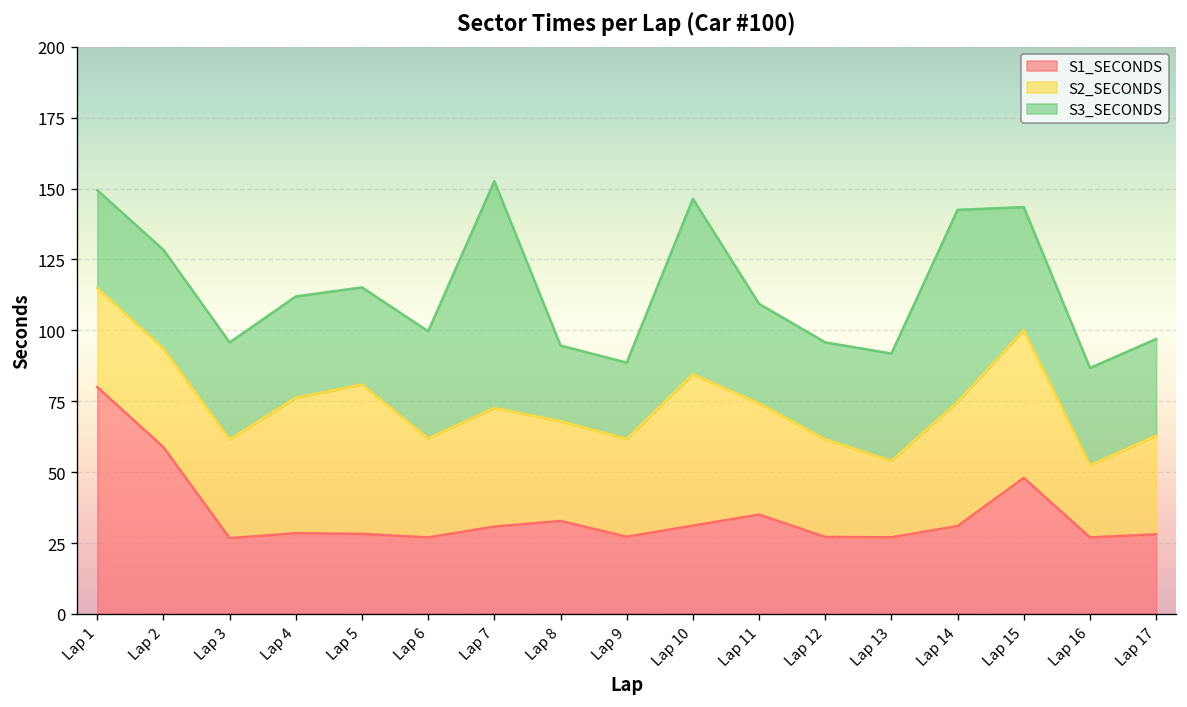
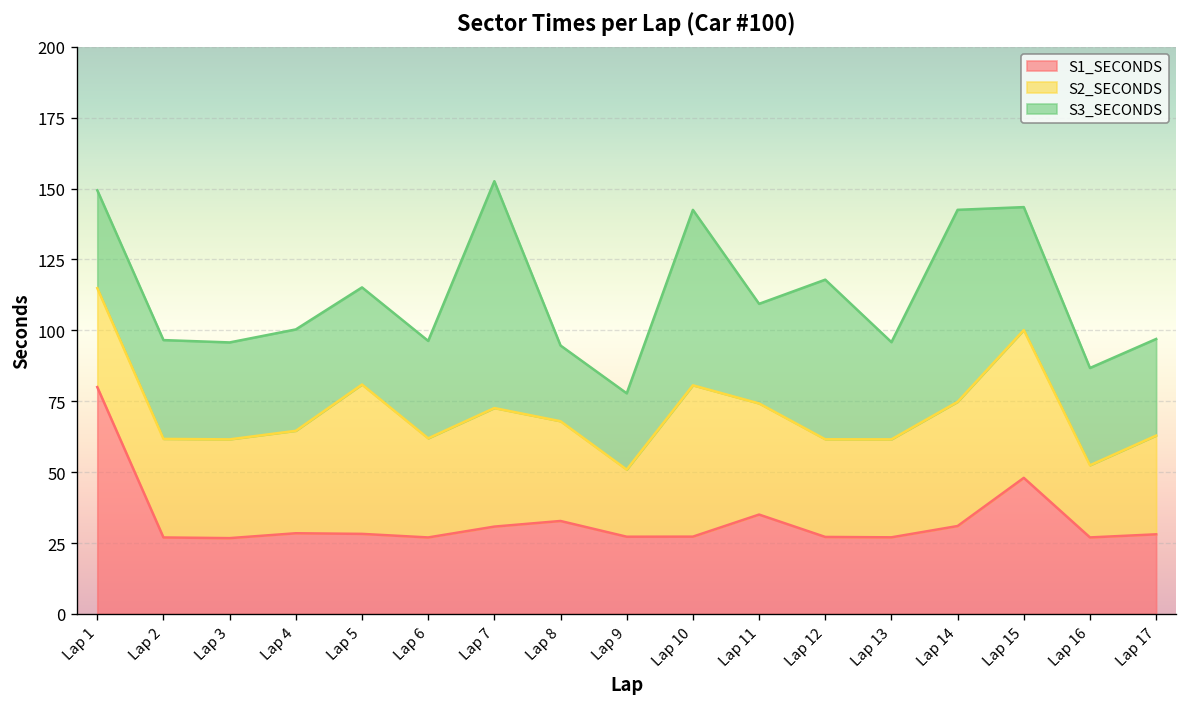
  {
    "S1_SECONDS": {
      "Lap 1": 80,
-     "Lap 2": 59,
+     "Lap 2": 27,
      "Lap 3": 27,
      "Lap 4": 28,
      "Lap 5": 28,
      "Lap 6": 27,
      "Lap 7": 31,
      "Lap 8": 33,
      "Lap 9": 27,
-     "Lap 10": 31,
+     "Lap 10": 27,
      "Lap 11": 35,
      "Lap 12": 27,
      "Lap 13": 27,
      "Lap 14": 31,
      "Lap 15": 48,
      "Lap 16": 27,
      "Lap 17": 28
    },
    "S2_SECONDS": {
      "Lap 1": 35,
      "Lap 2": 35,
      "Lap 3": 35,
-     "Lap 4": 48,
+     "Lap 4": 36,
      "Lap 5": 53,
      "Lap 6": 35,
      "Lap 7": 42,
      "Lap 8": 35,
-     "Lap 9": 34,
+     "Lap 9": 24,
      "Lap 10": 53,
      "Lap 11": 39,
      "Lap 12": 34,
-     "Lap 13": 27,
+     "Lap 13": 35,
      "Lap 14": 44,
      "Lap 15": 52,
      "Lap 16": 25,
      "Lap 17": 35
    },
    "S3_SECONDS": {
      "Lap 1": 35,
      "Lap 2": 35,
      "Lap 3": 34,
      "Lap 4": 36,
      "Lap 5": 34,
-     "Lap 6": 38,
+     "Lap 6": 34,
      "Lap 7": 80,
      "Lap 8": 27,
      "Lap 9": 27,
      "Lap 10": 62,
      "Lap 11": 35,
-     "Lap 12": 34,
-     "Lap 13": 38,
+     "Lap 12": 56,
+     "Lap 13": 34,
      "Lap 14": 68,
      "Lap 15": 43,
      "Lap 16": 34,
      "Lap 17": 34
    }
  }
